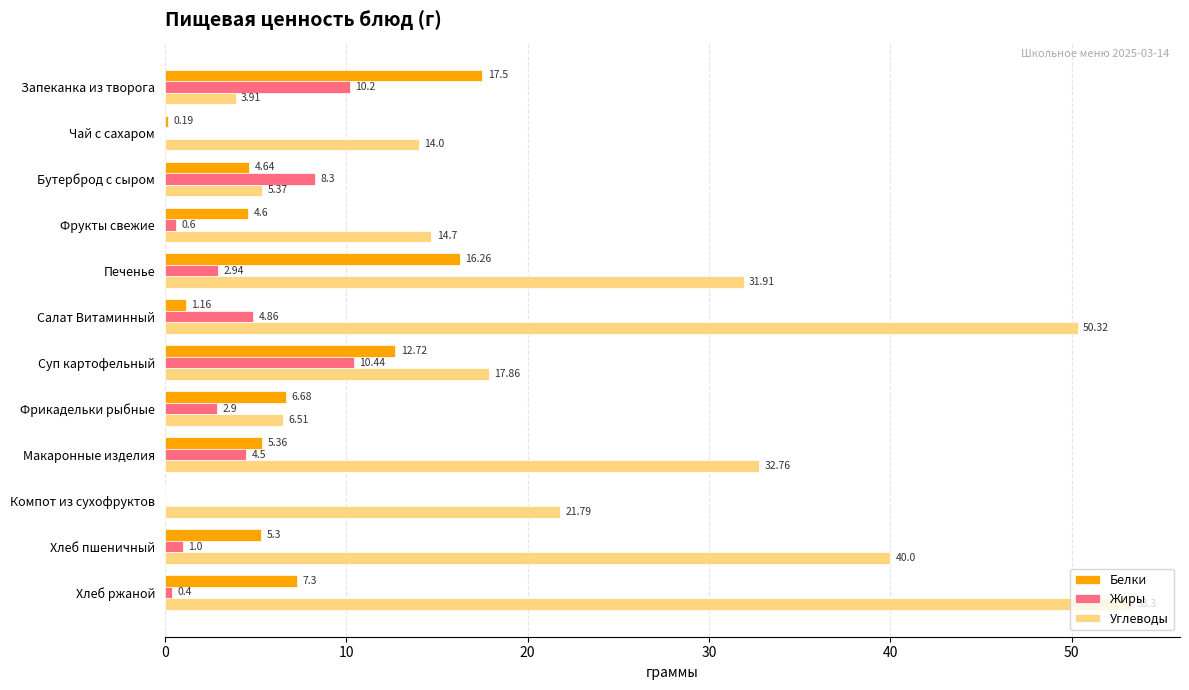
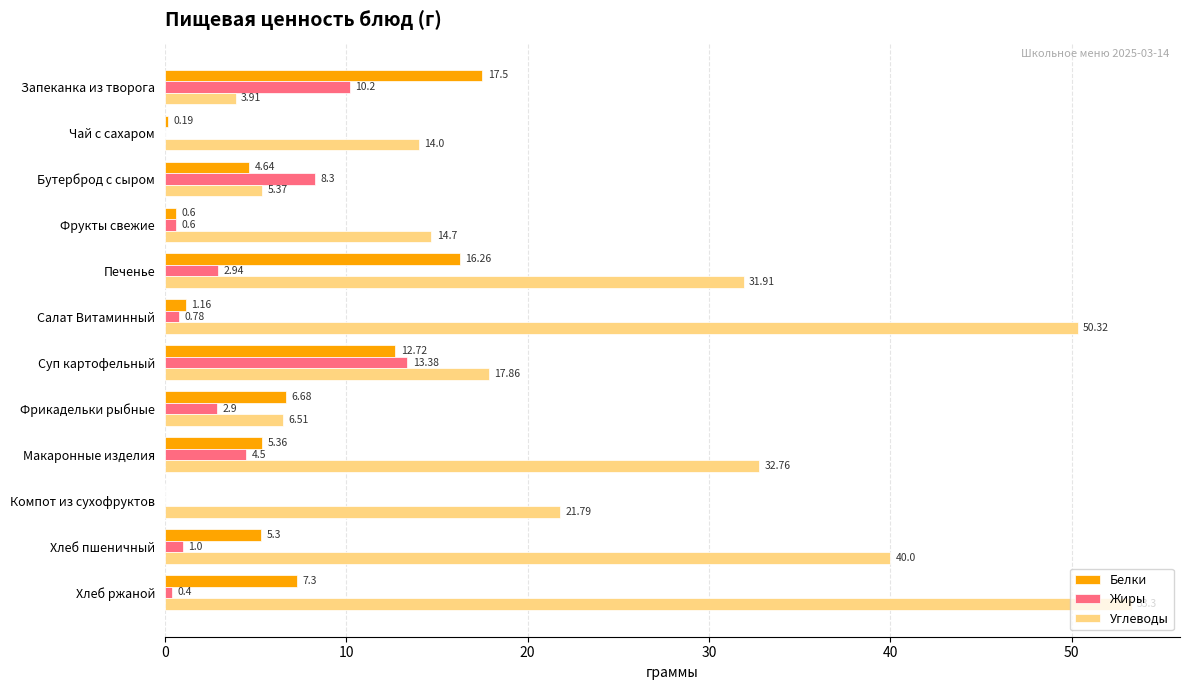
  {
    "Белки": {
      "Запеканка из творога": 17.5,
      "Чай с сахаром": 0.19,
      "Бутерброд с сыром": 4.64,
-     "Фрукты свежие": 4.6,
+     "Фрукты свежие": 0.6,
      "Печенье": 16.26,
      "Салат Витаминный": 1.16,
      "Суп картофельный": 12.72,
      "Фрикадельки рыбные": 6.68,
      "Макаронные изделия": 5.36,
      "Хлеб пшеничный": 5.3,
      "Хлеб ржаной": 7.3
    },
    "Жиры": {
      "Запеканка из творога": 10.2,
      "Бутерброд с сыром": 8.3,
      "Фрукты свежие": 0.6,
      "Печенье": 2.94,
-     "Салат Витаминный": 4.86,
-     "Суп картофельный": 10.44,
+     "Салат Витаминный": 0.78,
+     "Суп картофельный": 13.38,
      "Фрикадельки рыбные": 2.9,
      "Макаронные изделия": 4.5,
      "Хлеб пшеничный": 1.0,
      "Хлеб ржаной": 0.4
    },
    "Углеводы": {
      "Запеканка из творога": 3.91,
      "Чай с сахаром": 14.0,
      "Бутерброд с сыром": 5.37,
      "Фрукты свежие": 14.7,
      "Печенье": 31.91,
      "Салат Витаминный": 50.32,
      "Суп картофельный": 17.86,
      "Фрикадельки рыбные": 6.51,
      "Макаронные изделия": 32.76,
      "Компот из сухофруктов": 21.79,
      "Хлеб пшеничный": 40.0
    }
  }
